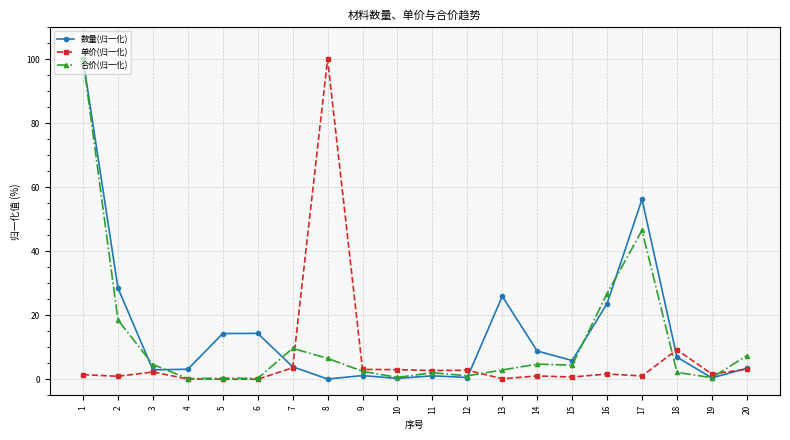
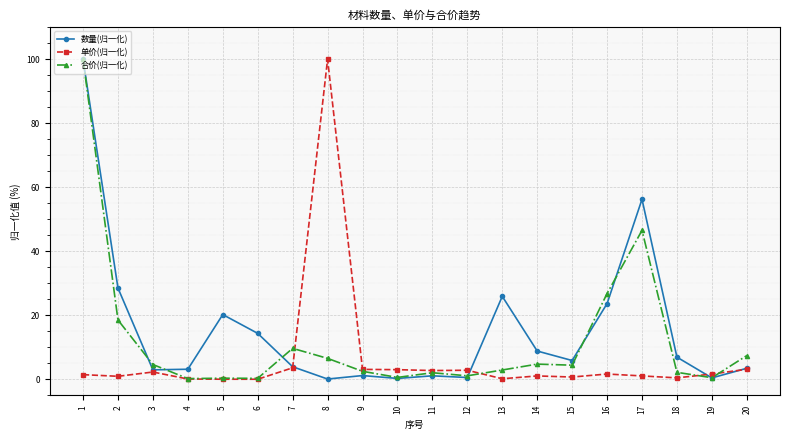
  {
    "数量(归一化)": {
      "2": 29,
      "4": 3,
-     "5": 14,
+     "5": 20,
      "6": 14,
      "8": 0,
      "9": 1,
      "11": 1,
      "13": 26,
      "14": 9,
      "15": 6,
      "16": 24,
      "17": 56,
      "18": 7
    },
    "单价(归一化)": {
      "1": 1,
      "2": 1,
      "8": 100,
      "10": 3,
      "12": 3,
      "13": 0,
      "14": 1,
      "15": 1,
      "16": 2,
      "17": 1,
-     "18": 9,
+     "18": 0,
      "19": 2
    },
    "合价(归一化)": {
      "2": 19,
      "3": 5,
      "7": 10,
      "8": 7,
      "13": 3,
      "14": 5,
      "15": 4,
      "16": 27,
      "17": 47,
      "18": 2,
      "20": 7
    }
  }
